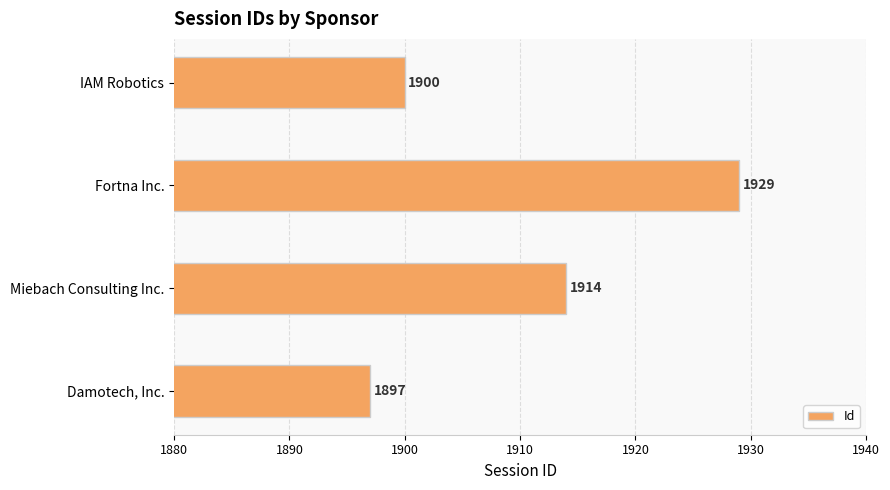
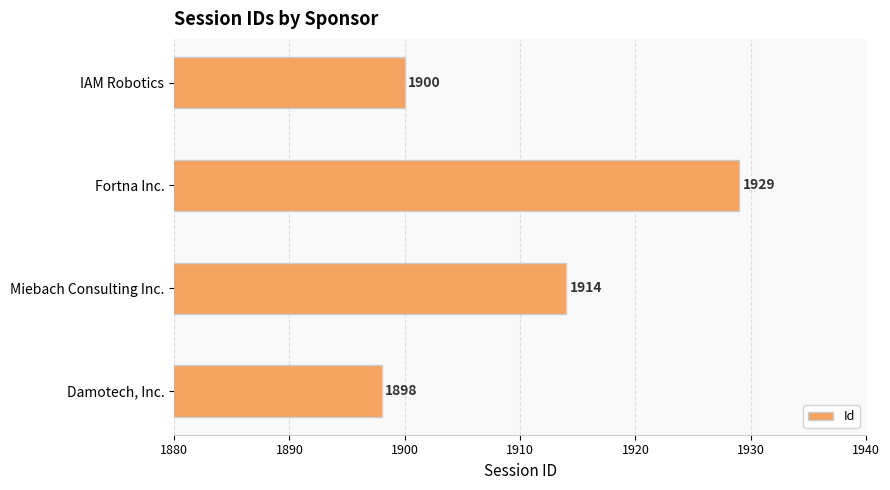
  {
    "IAM Robotics": 1900,
    "Fortna Inc.": 1929,
    "Miebach Consulting Inc.": 1914,
-   "Damotech, Inc.": 1897
+   "Damotech, Inc.": 1898
  }
